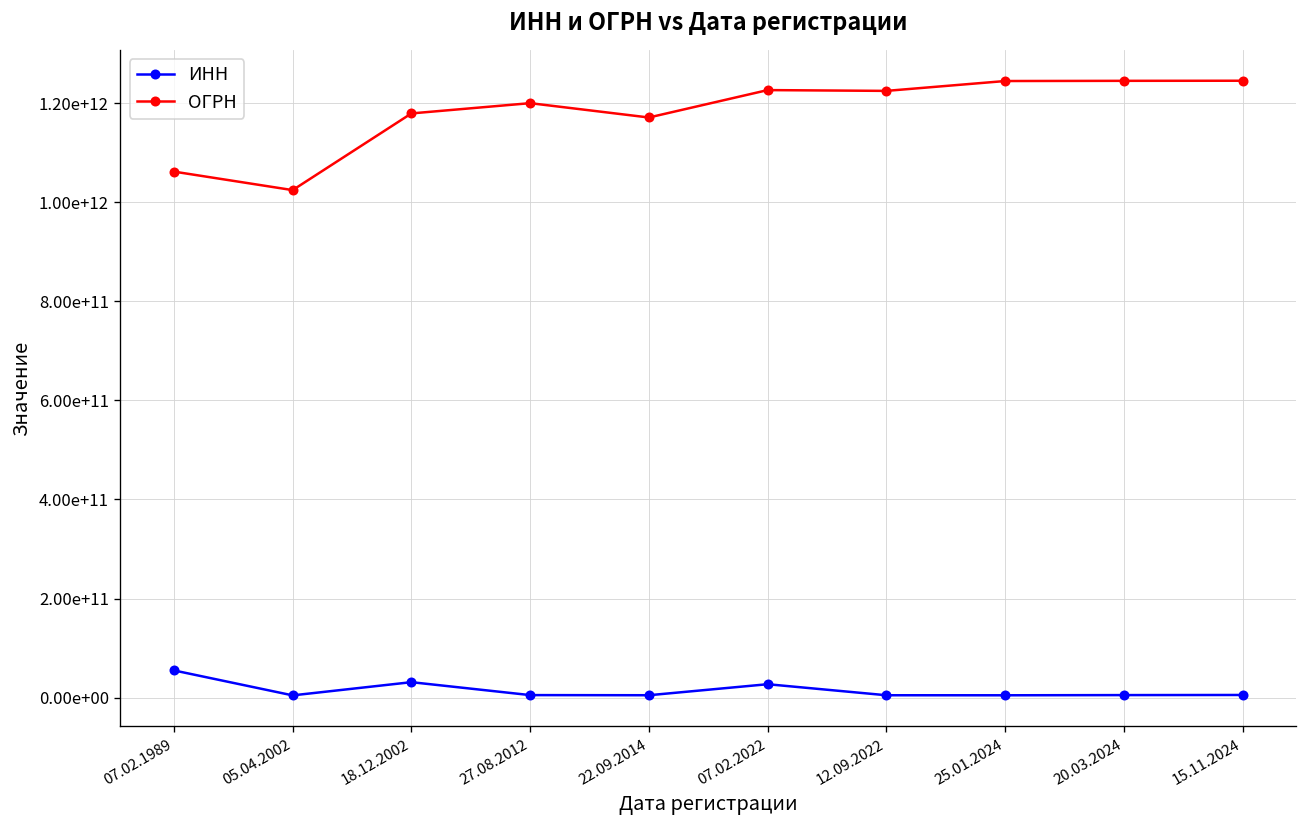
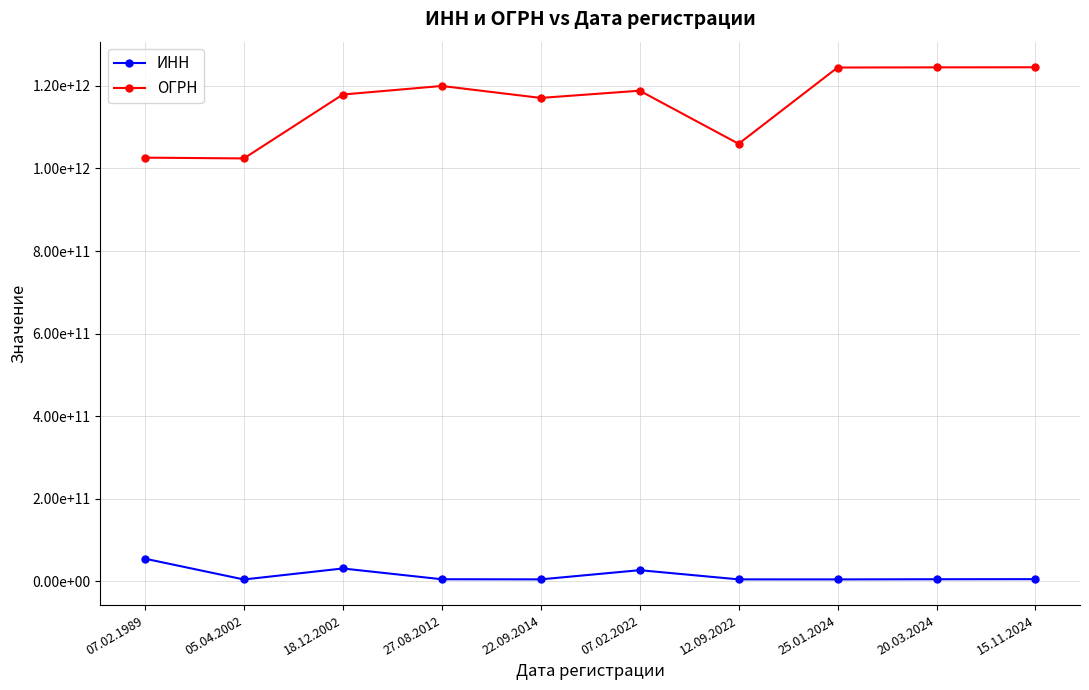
  {
    "ИНН": {
      "07.02.1989": 50000000000,
      "05.04.2002": 0,
      "18.12.2002": 30000000000,
      "27.08.2012": 10000000000,
      "22.09.2014": 0,
      "07.02.2022": 30000000000,
      "12.09.2022": 0,
      "25.01.2024": 0,
      "20.03.2024": 10000000000,
      "15.11.2024": 10000000000
    },
    "ОГРН": {
-     "07.02.1989": 1060000000000,
+     "07.02.1989": 1030000000000,
      "05.04.2002": 1020000000000,
      "18.12.2002": 1180000000000,
      "27.08.2012": 1200000000000,
      "22.09.2014": 1170000000000,
-     "07.02.2022": 1230000000000,
-     "12.09.2022": 1220000000000,
+     "07.02.2022": 1190000000000,
+     "12.09.2022": 1060000000000,
      "25.01.2024": 1240000000000,
      "20.03.2024": 1250000000000,
      "15.11.2024": 1250000000000
    }
  }
